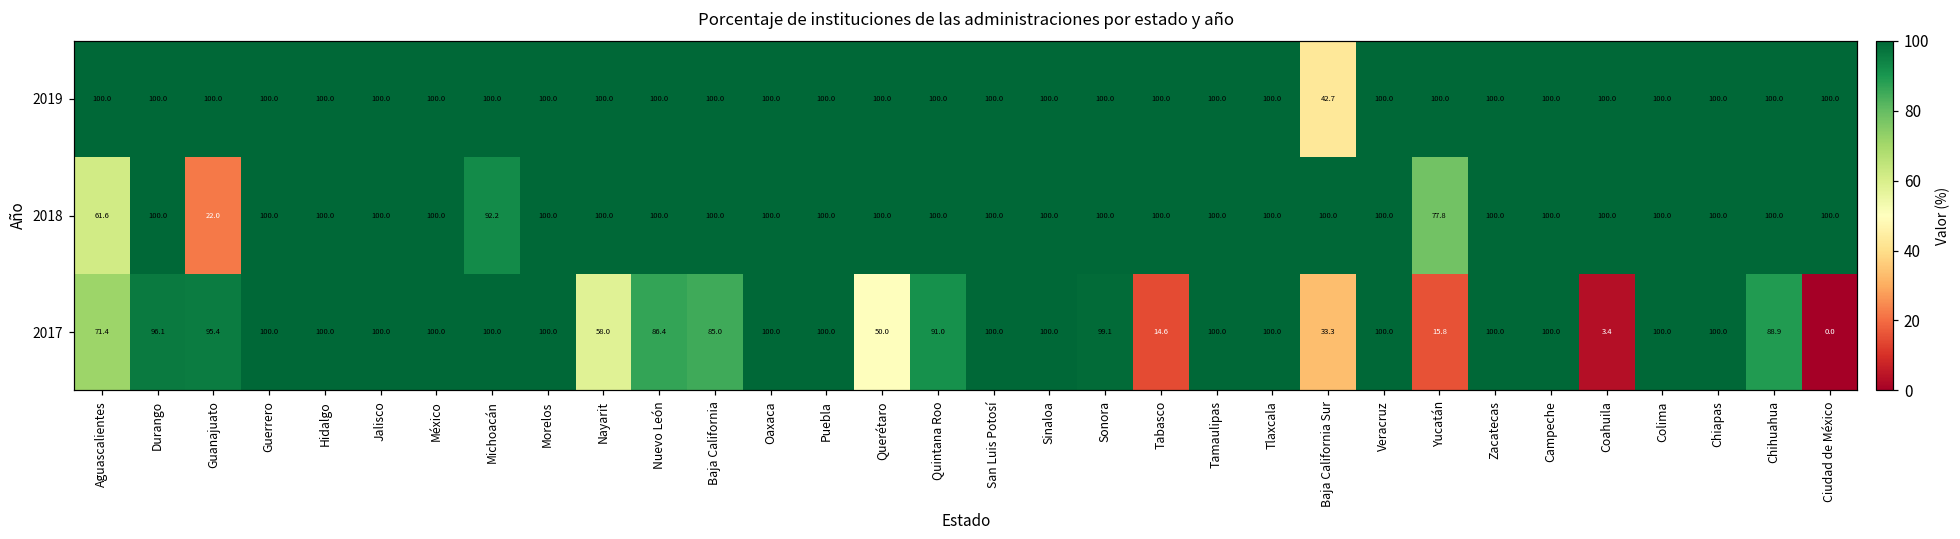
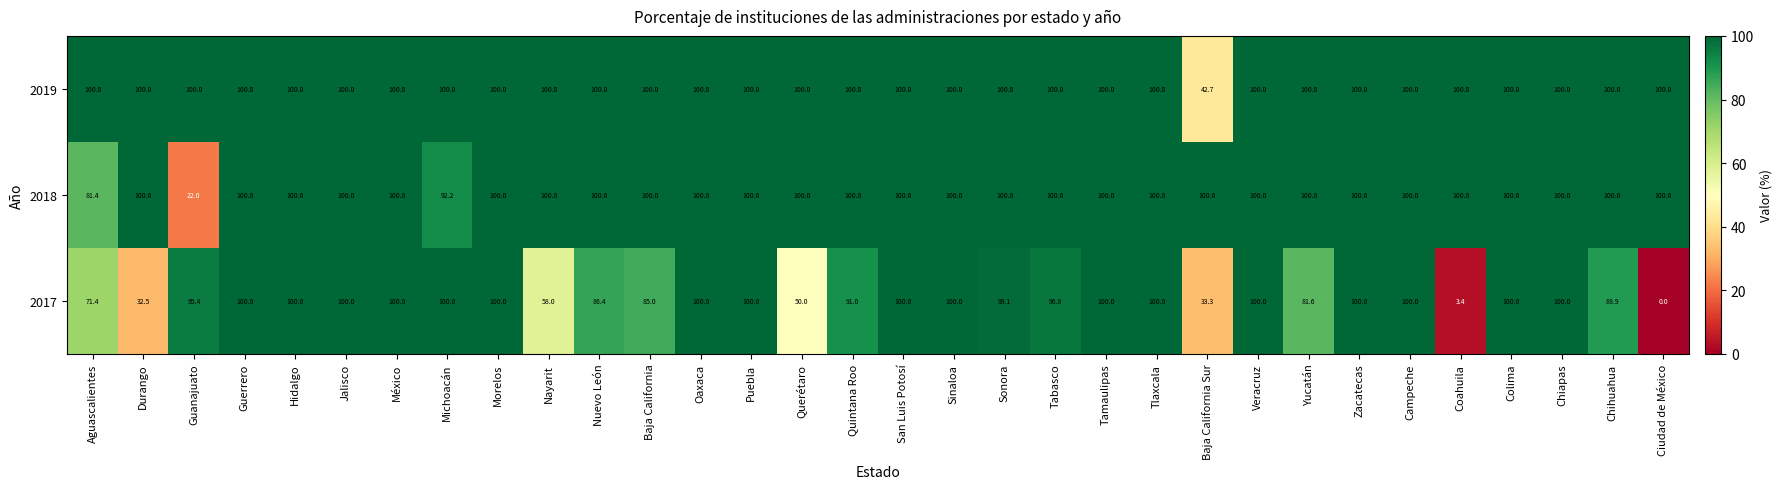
  {
    "2019": {
      "Aguascalientes": 100.0,
      "Durango": 100.0,
      "Guanajuato": 100.0,
      "Guerrero": 100.0,
      "Hidalgo": 100.0,
      "Jalisco": 100.0,
      "México": 100.0,
      "Michoacán": 100.0,
      "Morelos": 100.0,
      "Nayarit": 100.0,
      "Nuevo León": 100.0,
      "Baja California": 100.0,
      "Oaxaca": 100.0,
      "Puebla": 100.0,
      "Querétaro": 100.0,
      "Quintana Roo": 100.0,
      "San Luis Potosí": 100.0,
      "Sinaloa": 100.0,
      "Sonora": 100.0,
      "Tabasco": 100.0,
      "Tamaulipas": 100.0,
      "Tlaxcala": 100.0,
      "Baja California Sur": 42.7,
      "Veracruz": 100.0,
      "Yucatán": 100.0,
      "Zacatecas": 100.0,
      "Campeche": 100.0,
      "Coahuila": 100.0,
      "Colima": 100.0,
      "Chiapas": 100.0,
      "Chihuahua": 100.0,
      "Ciudad de México": 100.0
    },
    "2018": {
-     "Aguascalientes": 61.6,
+     "Aguascalientes": 81.4,
      "Durango": 100.0,
      "Guanajuato": 22.0,
      "Guerrero": 100.0,
      "Hidalgo": 100.0,
      "Jalisco": 100.0,
      "México": 100.0,
      "Michoacán": 92.2,
      "Morelos": 100.0,
      "Nayarit": 100.0,
      "Nuevo León": 100.0,
      "Baja California": 100.0,
      "Oaxaca": 100.0,
      "Puebla": 100.0,
      "Querétaro": 100.0,
      "Quintana Roo": 100.0,
      "San Luis Potosí": 100.0,
      "Sinaloa": 100.0,
      "Sonora": 100.0,
      "Tabasco": 100.0,
      "Tamaulipas": 100.0,
      "Tlaxcala": 100.0,
      "Baja California Sur": 100.0,
      "Veracruz": 100.0,
-     "Yucatán": 77.8,
+     "Yucatán": 100.0,
      "Zacatecas": 100.0,
      "Campeche": 100.0,
      "Coahuila": 100.0,
      "Colima": 100.0,
      "Chiapas": 100.0,
      "Chihuahua": 100.0,
      "Ciudad de México": 100.0
    },
    "2017": {
      "Aguascalientes": 71.4,
-     "Durango": 96.1,
+     "Durango": 32.5,
      "Guanajuato": 95.4,
      "Guerrero": 100.0,
      "Hidalgo": 100.0,
      "Jalisco": 100.0,
      "México": 100.0,
      "Michoacán": 100.0,
      "Morelos": 100.0,
      "Nayarit": 58.0,
      "Nuevo León": 86.4,
      "Baja California": 85.0,
      "Oaxaca": 100.0,
      "Puebla": 100.0,
      "Querétaro": 50.0,
      "Quintana Roo": 91.0,
      "San Luis Potosí": 100.0,
      "Sinaloa": 100.0,
      "Sonora": 99.1,
-     "Tabasco": 14.6,
+     "Tabasco": 96.8,
      "Tamaulipas": 100.0,
      "Tlaxcala": 100.0,
      "Baja California Sur": 33.3,
      "Veracruz": 100.0,
-     "Yucatán": 15.8,
+     "Yucatán": 81.6,
      "Zacatecas": 100.0,
      "Campeche": 100.0,
      "Coahuila": 3.4,
      "Colima": 100.0,
      "Chiapas": 100.0,
      "Chihuahua": 88.9,
      "Ciudad de México": 0.0
    }
  }
